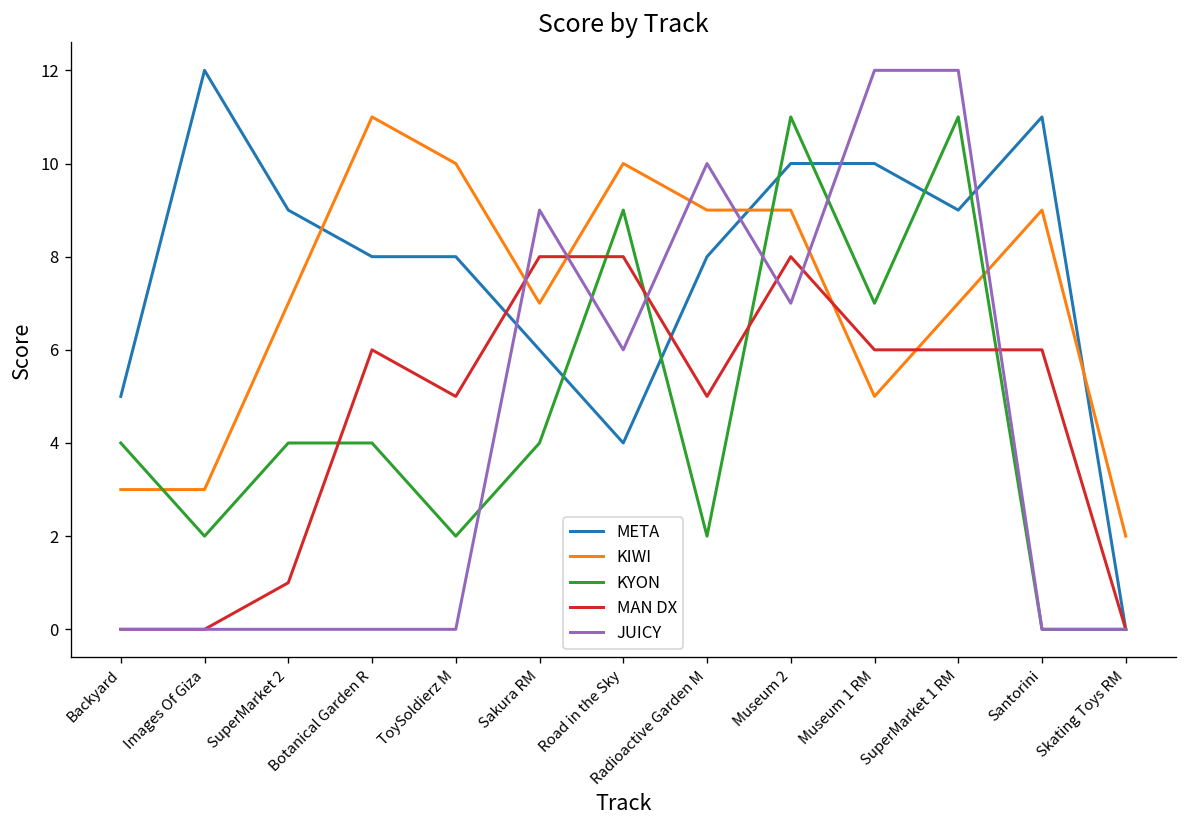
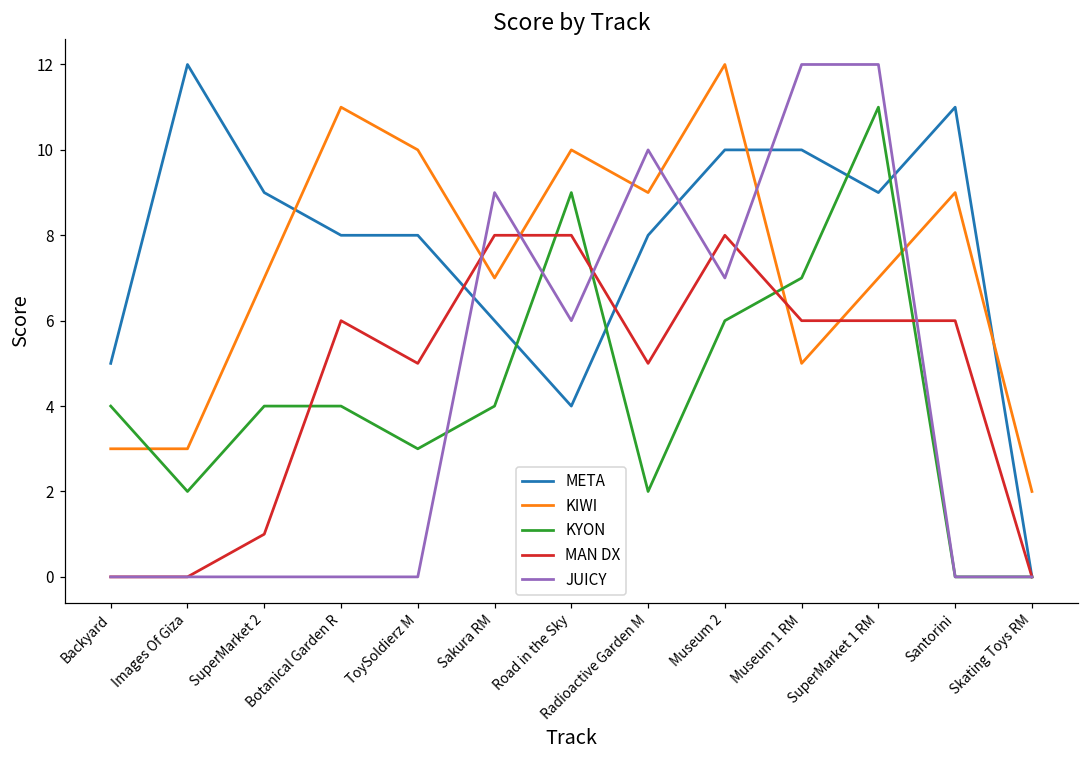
  {
    "META": {
      "Backyard": 5,
      "Images Of Giza": 12,
      "SuperMarket 2": 9,
      "Botanical Garden R": 8,
      "ToySoldierz M": 8,
      "Sakura RM": 6,
      "Road in the Sky": 4,
      "Radioactive Garden M": 8,
      "Museum 2": 10,
      "Museum 1 RM": 10,
      "SuperMarket 1 RM": 9,
      "Santorini": 11
    },
    "KIWI": {
      "Backyard": 3,
      "Images Of Giza": 3,
      "SuperMarket 2": 7,
      "Botanical Garden R": 11,
      "ToySoldierz M": 10,
      "Sakura RM": 7,
      "Road in the Sky": 10,
      "Radioactive Garden M": 9,
-     "Museum 2": 9,
+     "Museum 2": 12,
      "Museum 1 RM": 5,
      "SuperMarket 1 RM": 7,
      "Santorini": 9,
      "Skating Toys RM": 2
    },
    "KYON": {
      "Backyard": 4,
      "Images Of Giza": 2,
      "SuperMarket 2": 4,
      "Botanical Garden R": 4,
-     "ToySoldierz M": 2,
+     "ToySoldierz M": 3,
      "Sakura RM": 4,
      "Road in the Sky": 9,
      "Radioactive Garden M": 2,
-     "Museum 2": 11,
+     "Museum 2": 6,
      "Museum 1 RM": 7,
      "SuperMarket 1 RM": 11
    },
    "MAN DX": {
      "SuperMarket 2": 1,
      "Botanical Garden R": 6,
      "ToySoldierz M": 5,
      "Sakura RM": 8,
      "Road in the Sky": 8,
      "Radioactive Garden M": 5,
      "Museum 2": 8,
      "Museum 1 RM": 6,
      "SuperMarket 1 RM": 6,
      "Santorini": 6
    },
    "JUICY": {
      "SuperMarket 2": 0,
      "Botanical Garden R": 0,
      "ToySoldierz M": 0,
      "Sakura RM": 9,
      "Road in the Sky": 6,
      "Radioactive Garden M": 10,
      "Museum 2": 7,
      "Museum 1 RM": 12,
      "SuperMarket 1 RM": 12
    }
  }
